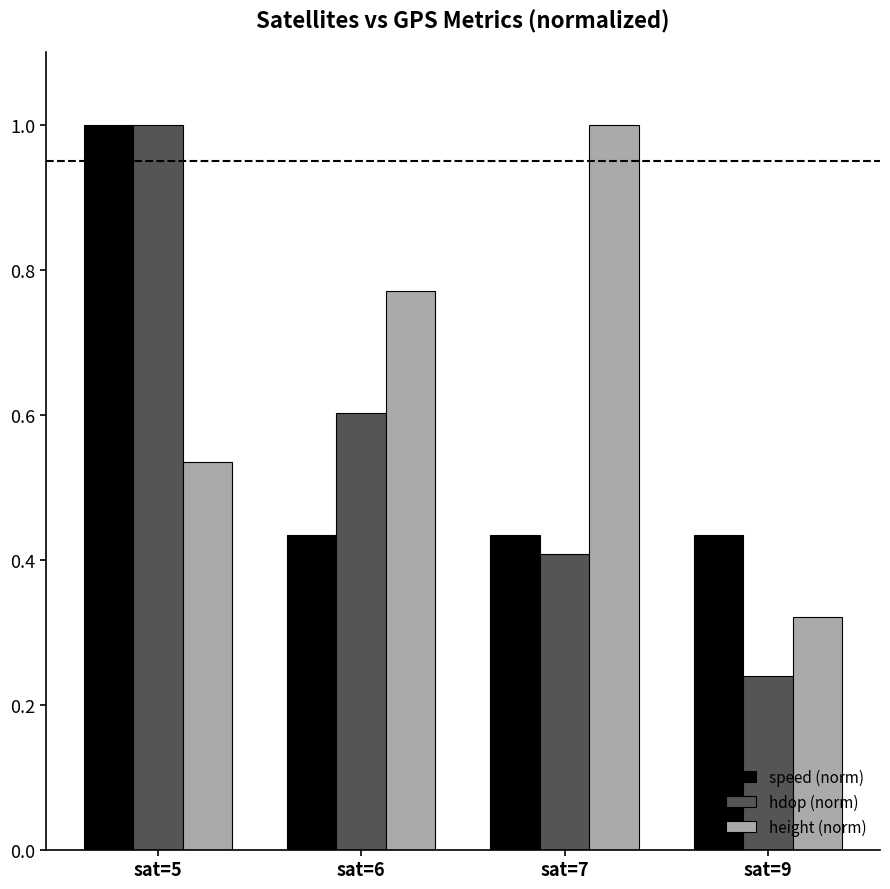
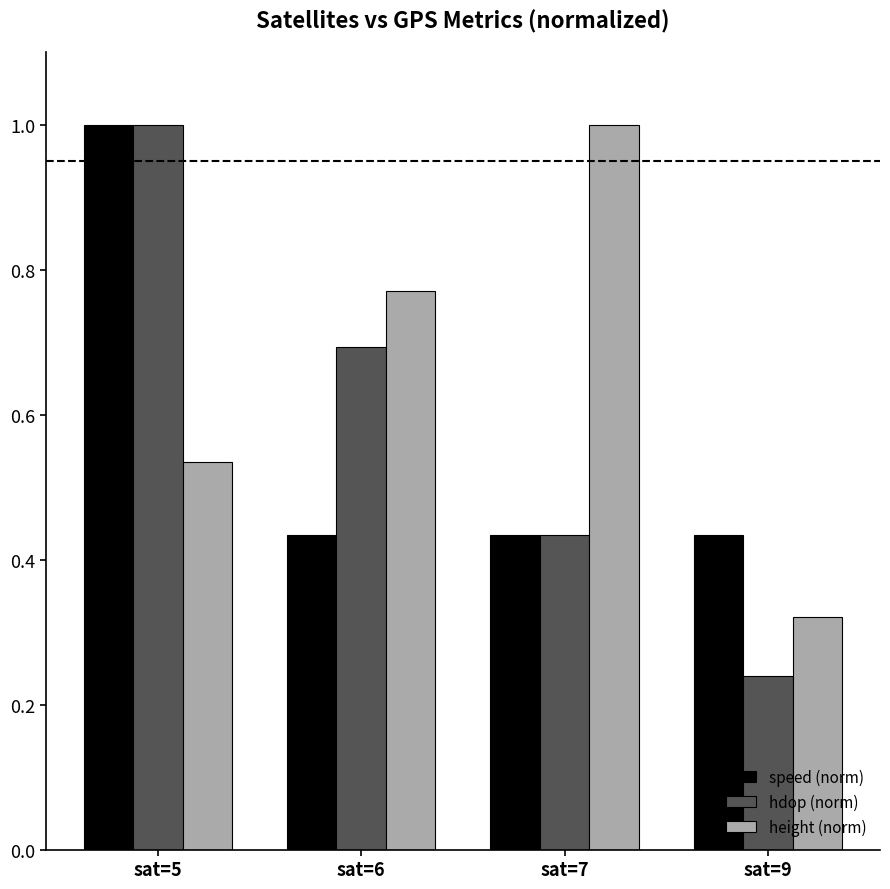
  {
    "speed (norm)": {
      "sat=5": 1.00,
      "sat=6": 0.43,
      "sat=7": 0.43,
      "sat=9": 0.43
    },
    "hdop (norm)": {
      "sat=5": 1.00,
-     "sat=6": 0.60,
-     "sat=7": 0.41,
+     "sat=6": 0.69,
+     "sat=7": 0.43,
      "sat=9": 0.24
    },
    "height (norm)": {
      "sat=5": 0.53,
      "sat=6": 0.77,
      "sat=7": 1.00,
      "sat=9": 0.32
    }
  }
